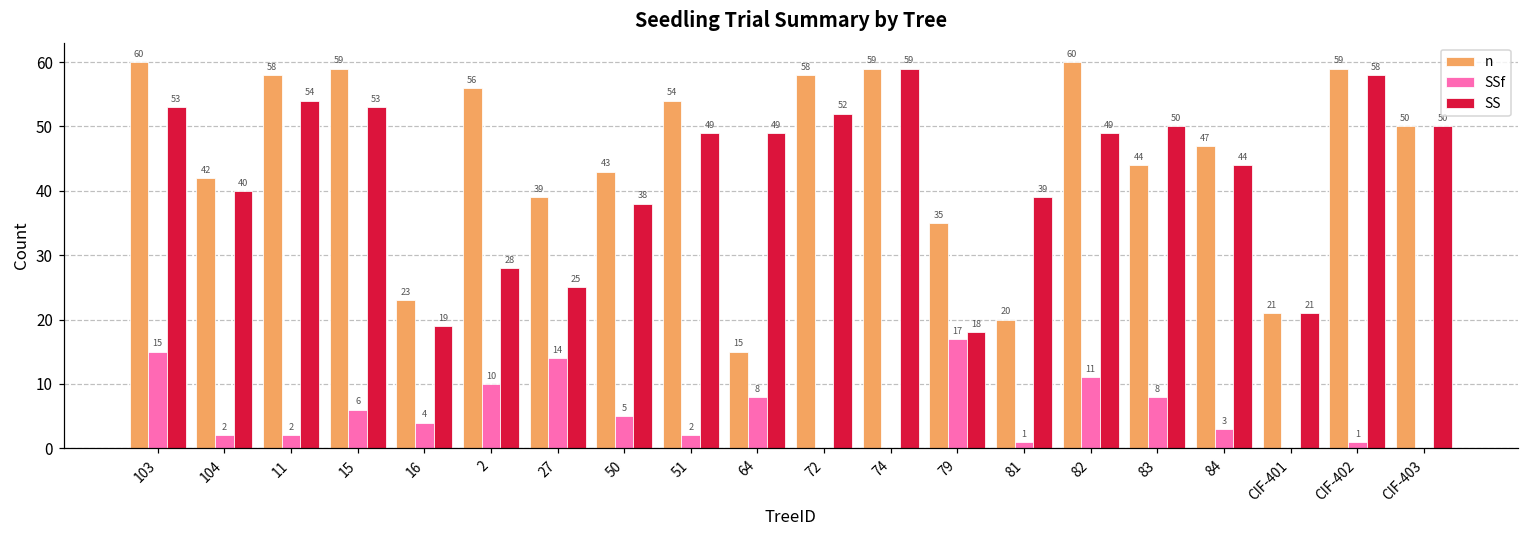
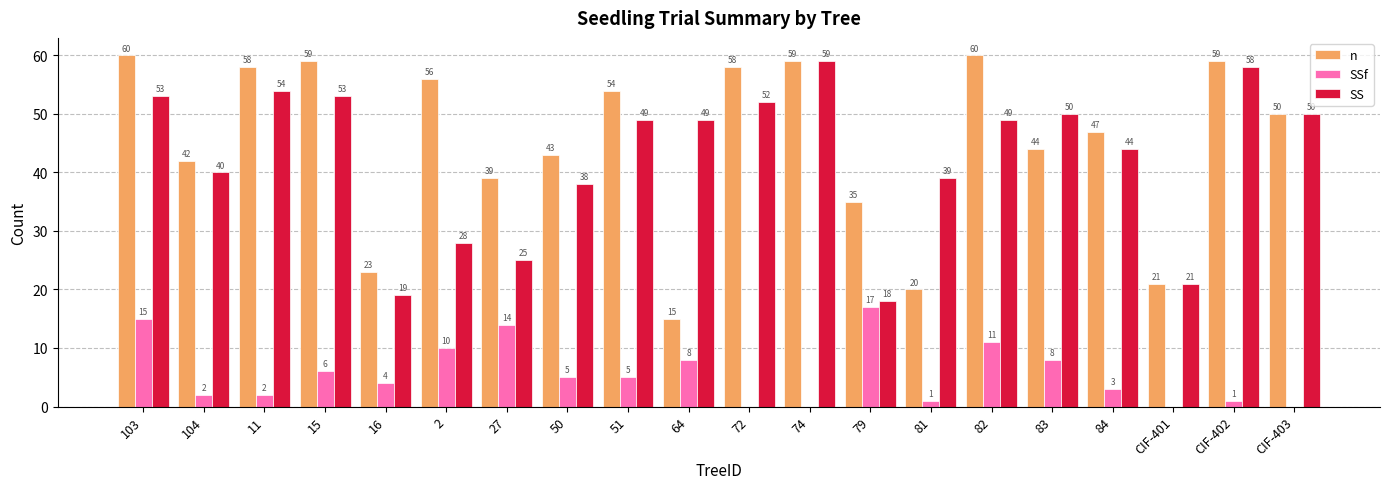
  {
    "n": {
      "103": 60,
      "104": 42,
      "11": 58,
      "15": 59,
      "16": 23,
      "2": 56,
      "27": 39,
      "50": 43,
      "51": 54,
      "64": 15,
      "72": 58,
      "74": 59,
      "79": 35,
      "81": 20,
      "82": 60,
      "83": 44,
      "84": 47,
      "CIF-401": 21,
      "CIF-402": 59,
      "CIF-403": 50
    },
    "SSf": {
      "103": 15,
      "104": 2,
      "11": 2,
      "15": 6,
      "16": 4,
      "2": 10,
      "27": 14,
      "50": 5,
-     "51": 2,
+     "51": 5,
      "64": 8,
      "79": 17,
      "81": 1,
      "82": 11,
      "83": 8,
      "84": 3,
      "CIF-402": 1
    },
    "SS": {
      "103": 53,
      "104": 40,
      "11": 54,
      "15": 53,
      "16": 19,
      "2": 28,
      "27": 25,
      "50": 38,
      "51": 49,
      "64": 49,
      "72": 52,
      "74": 59,
      "79": 18,
      "81": 39,
      "82": 49,
      "83": 50,
      "84": 44,
      "CIF-401": 21,
      "CIF-402": 58
    }
  }
